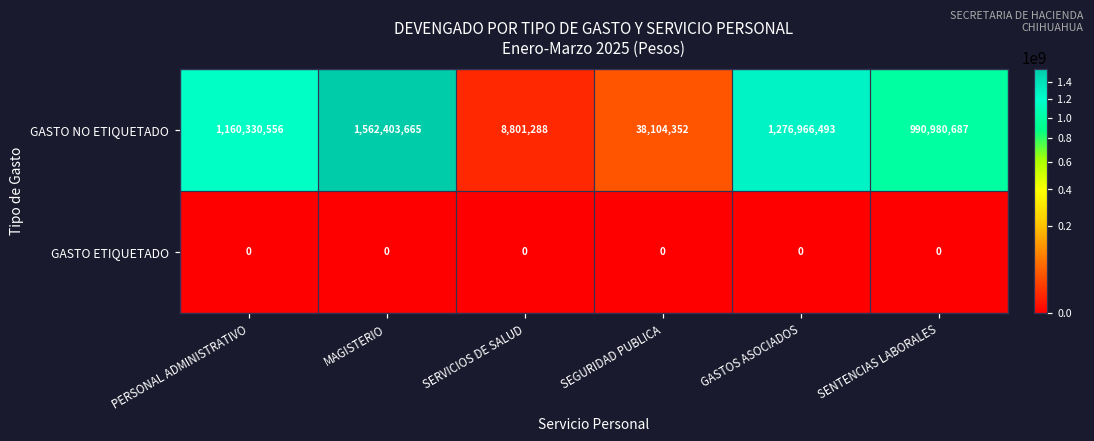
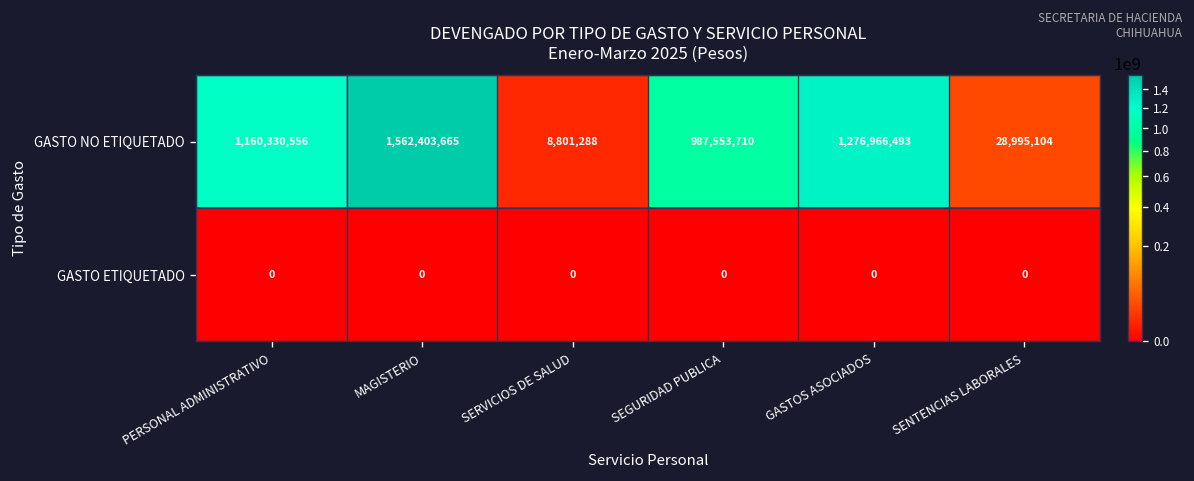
  {
    "GASTO NO ETIQUETADO": {
      "PERSONAL ADMINISTRATIVO": "1,160,330,556",
      "MAGISTERIO": "1,562,403,665",
      "SERVICIOS DE SALUD": "8,801,288",
-     "SEGURIDAD PUBLICA": "38,104,352",
+     "SEGURIDAD PUBLICA": "987,553,710",
      "GASTOS ASOCIADOS": "1,276,966,493",
-     "SENTENCIAS LABORALES": "990,980,687"
+     "SENTENCIAS LABORALES": "28,995,104"
    },
    "GASTO ETIQUETADO": {
      "PERSONAL ADMINISTRATIVO": "0",
      "MAGISTERIO": "0",
      "SERVICIOS DE SALUD": "0",
      "SEGURIDAD PUBLICA": "0",
      "GASTOS ASOCIADOS": "0",
      "SENTENCIAS LABORALES": "0"
    }
  }
